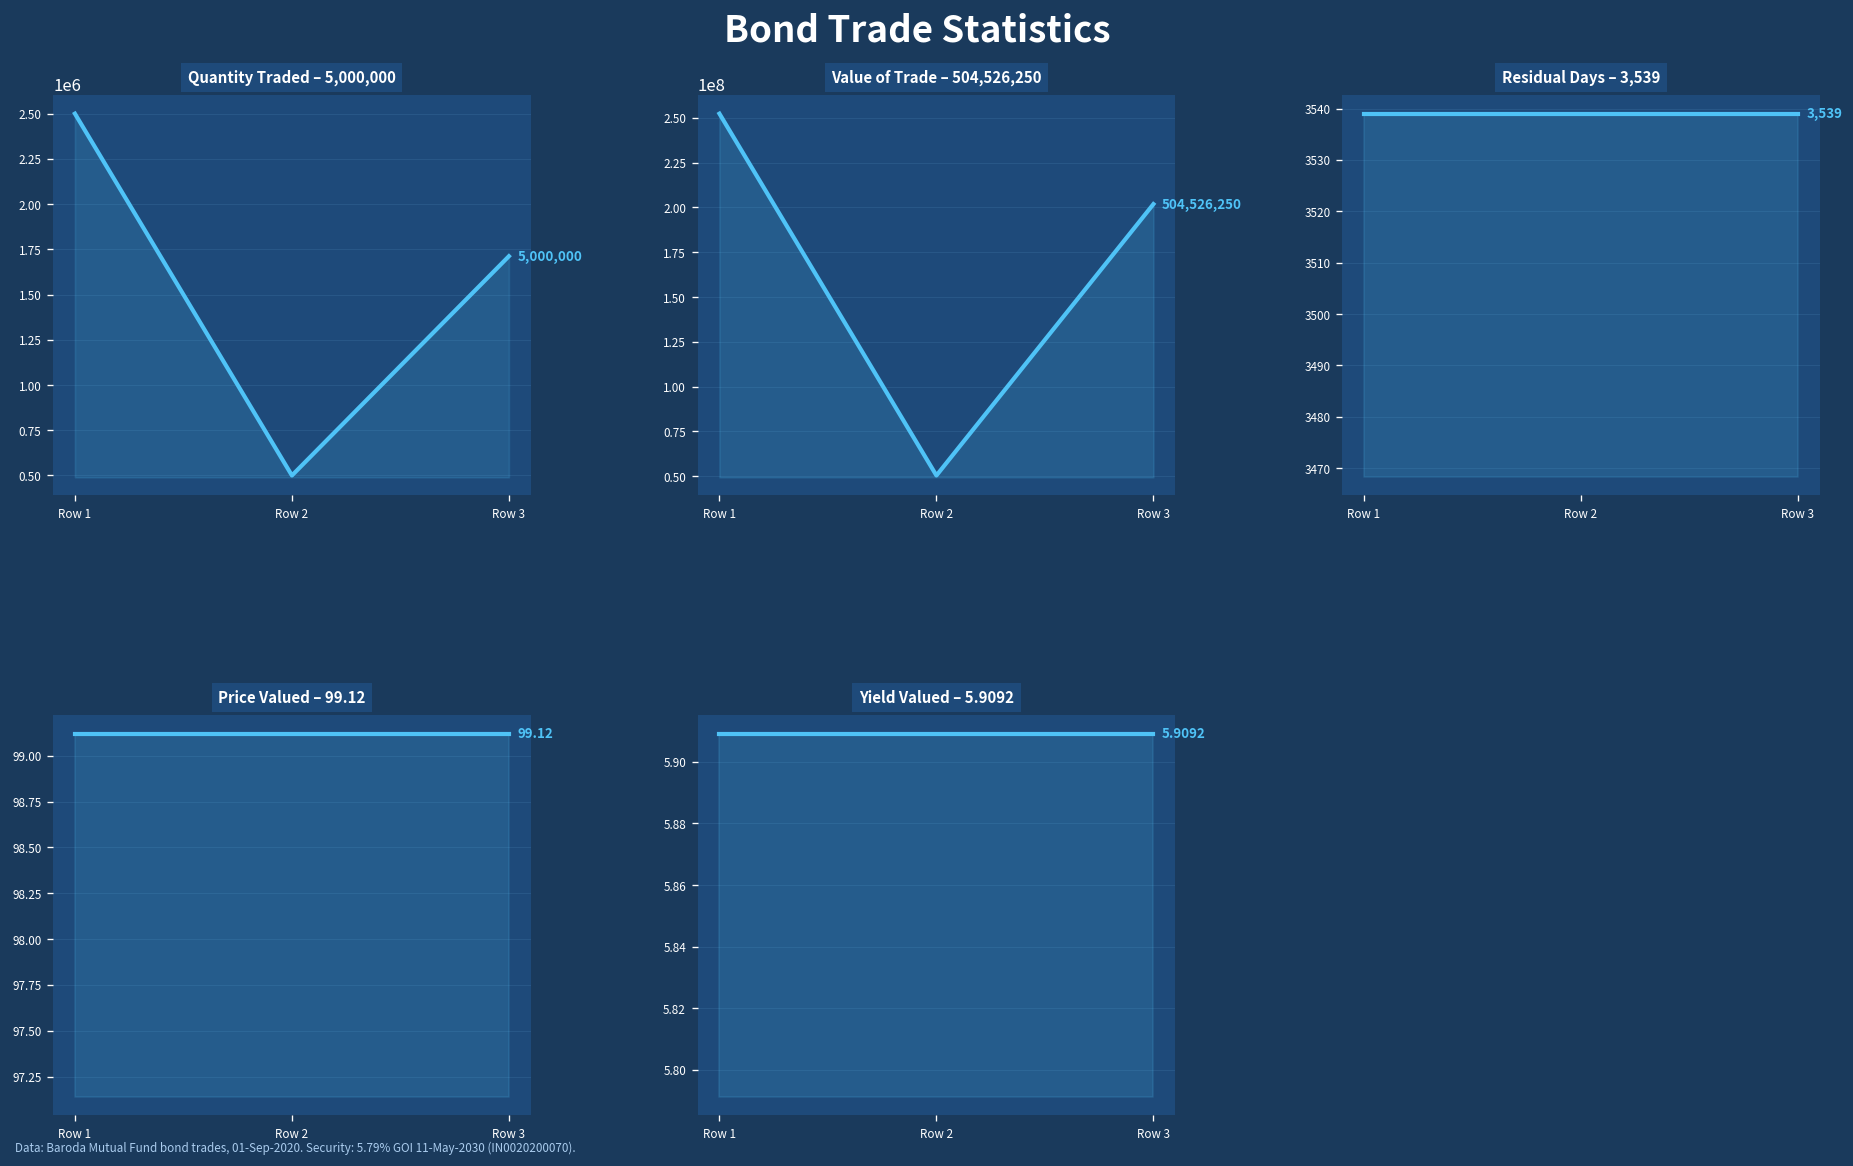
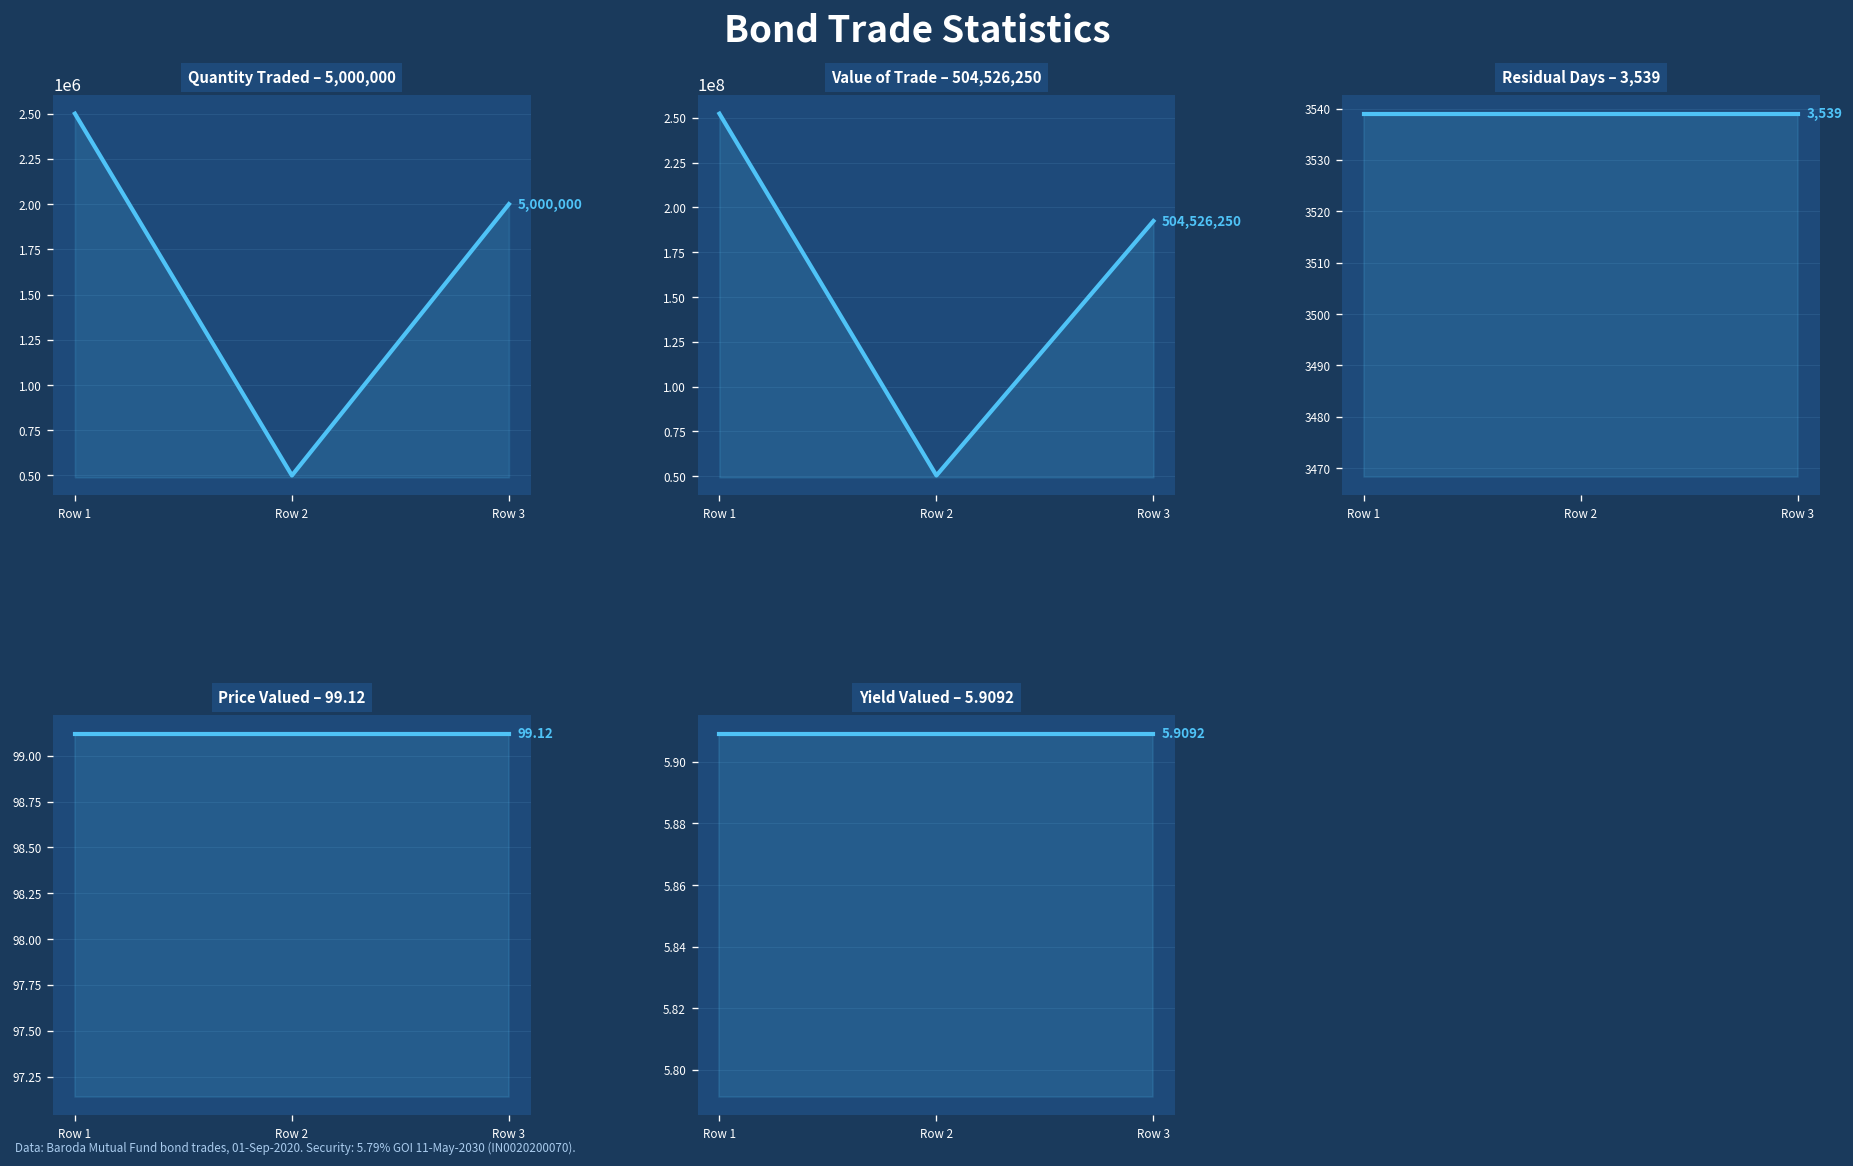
  {
    "Quantity Traded – 5,000,000": {
      "Row 1": "2500000",
      "Row 2": "500000",
-     "Row 3": "1710000"
+     "Row 3": "2000000"
    },
    "Value of Trade – 504,526,250": {
      "Row 1": "252000000",
      "Row 2": "50000000",
-     "Row 3": "202000000"
+     "Row 3": "192000000"
    },
    "Residual Days – 3,539": {
      "Row 3": "3,539"
    },
    "Price Valued – 99.12": {
      "Row 3": "99.12"
    },
    "Yield Valued – 5.9092": {
      "Row 3": "5.9092"
    }
  }
